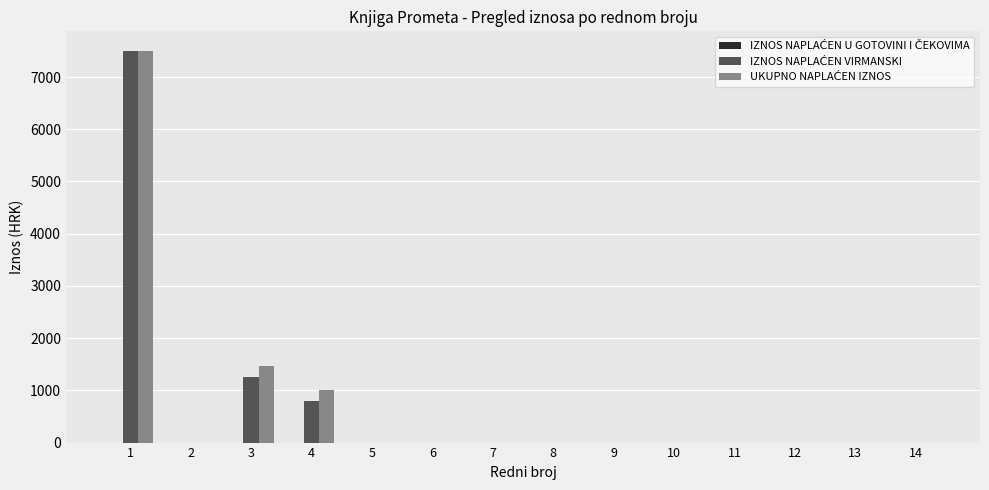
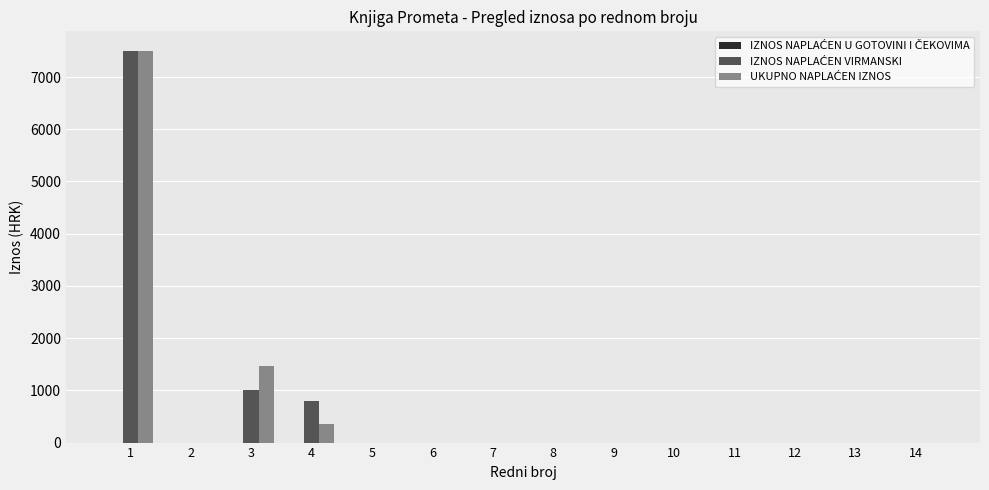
  {
    "IZNOS NAPLAĆEN U GOTOVINI I ČEKOVIMA": {
      "1": 0,
      "2": 0,
      "3": 0,
      "4": 0,
      "5": 0,
      "6": 0,
      "7": 0,
      "8": 0,
      "9": 0,
      "10": 0,
      "11": 0,
      "12": 0,
      "13": 0,
      "14": 0
    },
    "IZNOS NAPLAĆEN VIRMANSKI": {
      "1": 7500,
      "2": 0,
-     "3": 1300,
+     "3": 1000,
      "4": 800,
      "5": 0,
      "6": 0,
      "7": 0,
      "8": 0,
      "9": 0,
      "10": 0,
      "11": 0,
      "12": 0,
      "13": 0,
      "14": 0
    },
    "UKUPNO NAPLAĆEN IZNOS": {
      "1": 7500,
      "2": 0,
      "3": 1500,
-     "4": 1000,
+     "4": 400,
      "5": 0,
      "6": 0,
      "7": 0,
      "8": 0,
      "9": 0,
      "10": 0,
      "11": 0,
      "12": 0,
      "13": 0,
      "14": 0
    }
  }
